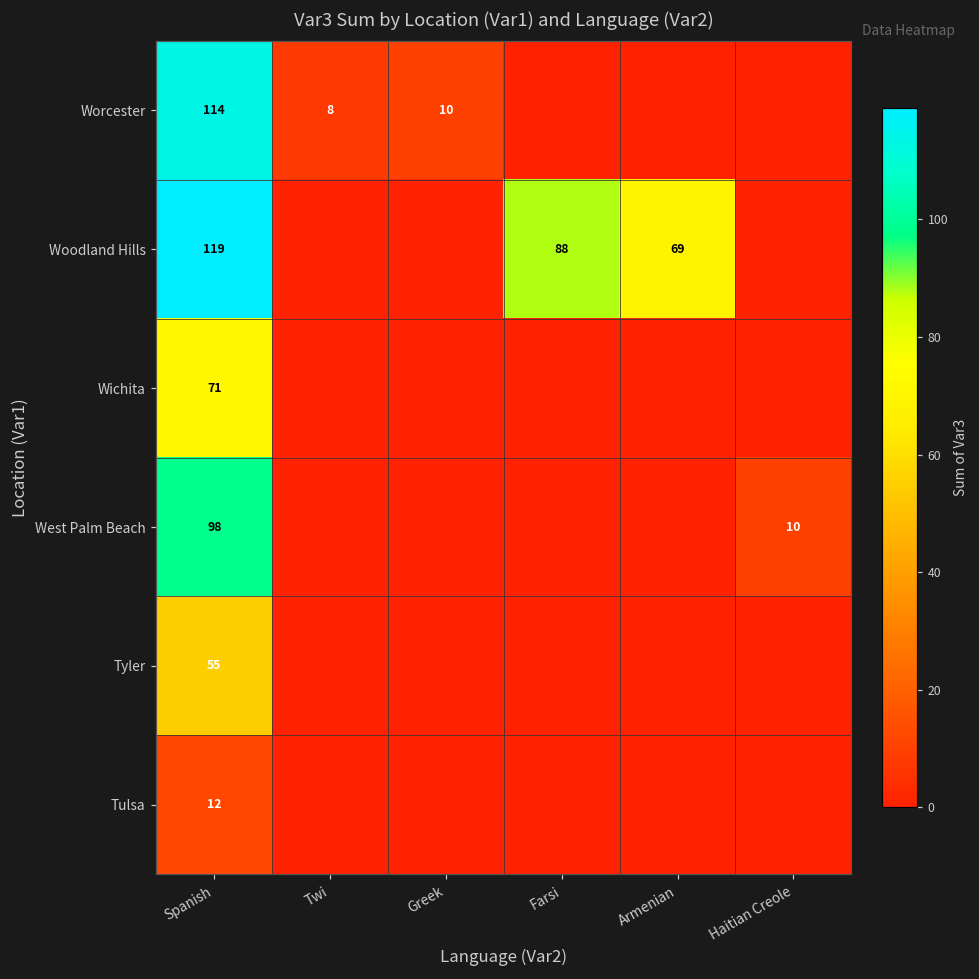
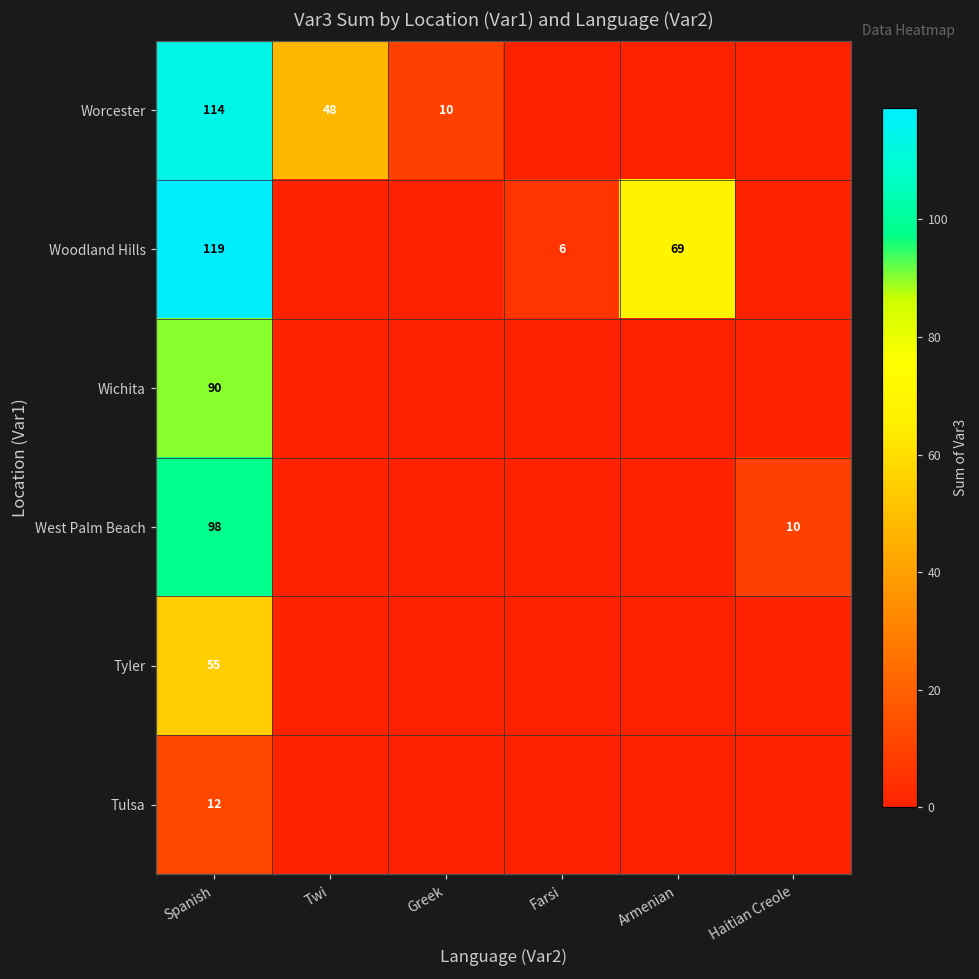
  {
    "Worcester": {
      "Spanish": 114,
-     "Twi": 8,
+     "Twi": 48,
      "Greek": 10
    },
    "Woodland Hills": {
      "Spanish": 119,
-     "Farsi": 88,
+     "Farsi": 6,
      "Armenian": 69
    },
    "Wichita": {
-     "Spanish": 71
+     "Spanish": 90
    },
    "West Palm Beach": {
      "Spanish": 98,
      "Haitian Creole": 10
    },
    "Tyler": {
      "Spanish": 55
    },
    "Tulsa": {
      "Spanish": 12
    }
  }
